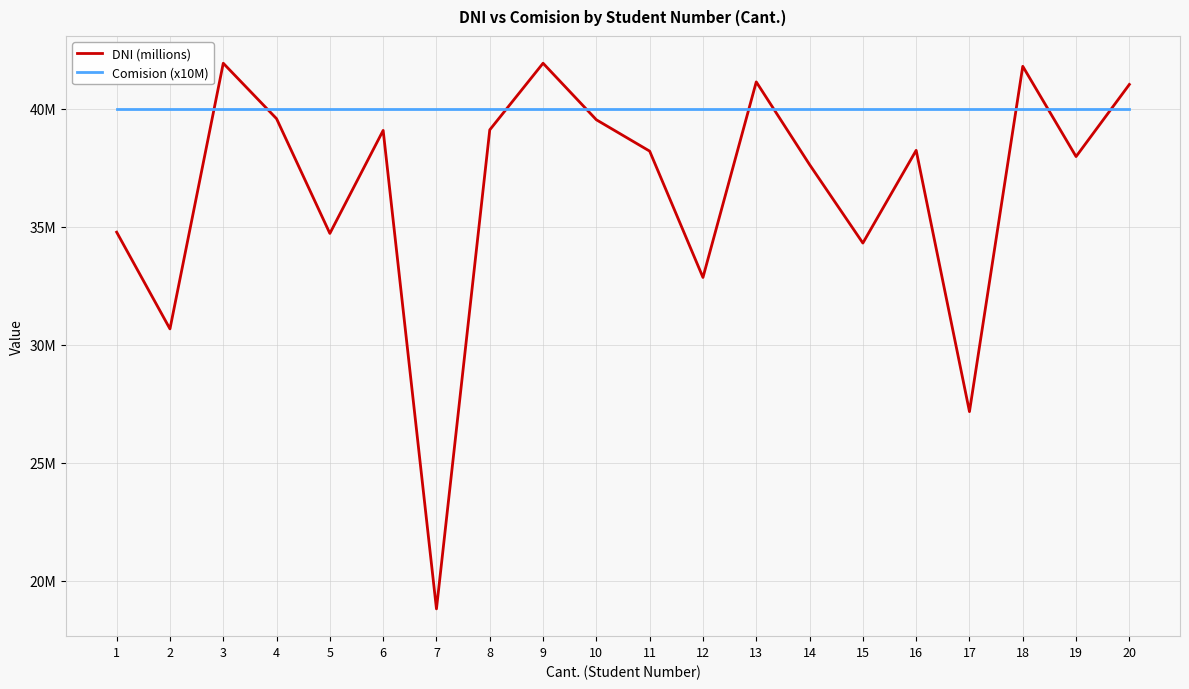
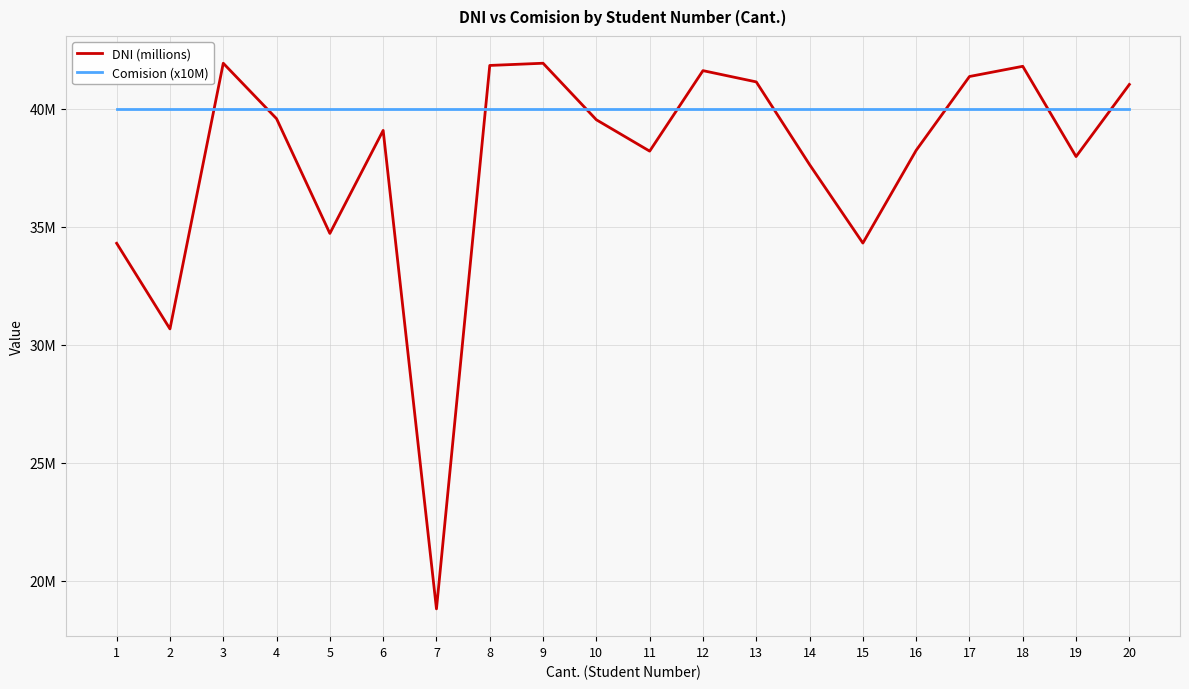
  {
    "DNI (millions)": {
-     "1": 34800000,
+     "1": 34300000,
      "2": 30700000,
      "3": 41900000,
      "4": 39600000,
      "5": 34700000,
      "6": 39100000,
      "7": 18800000,
-     "8": 39100000,
+     "8": 41800000,
      "9": 41900000,
      "10": 39500000,
      "11": 38200000,
-     "12": 32900000,
+     "12": 41600000,
      "13": 41100000,
      "14": 37600000,
      "15": 34300000,
      "16": 38200000,
-     "17": 27200000,
+     "17": 41400000,
      "18": 41800000,
      "19": 38000000,
      "20": 41000000
    },
    "Comision (x10M)": {
      "1": 40000000,
      "2": 40000000,
      "3": 40000000,
      "4": 40000000,
      "5": 40000000,
      "6": 40000000,
      "7": 40000000,
      "8": 40000000,
      "9": 40000000,
      "10": 40000000,
      "11": 40000000,
      "12": 40000000,
      "13": 40000000,
      "14": 40000000,
      "15": 40000000,
      "16": 40000000,
      "17": 40000000,
      "18": 40000000,
      "19": 40000000,
      "20": 40000000
    }
  }
